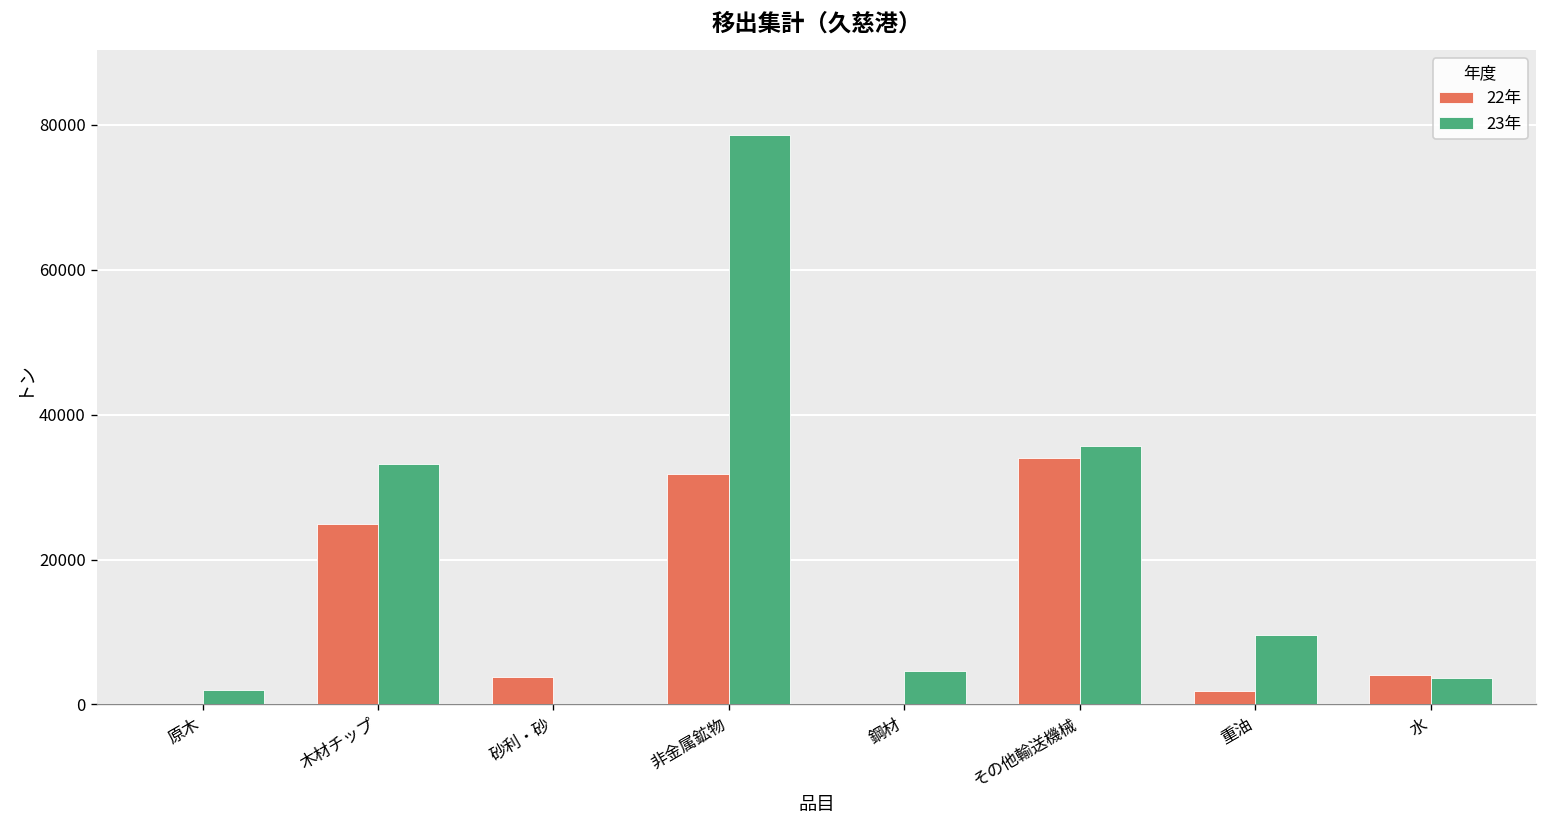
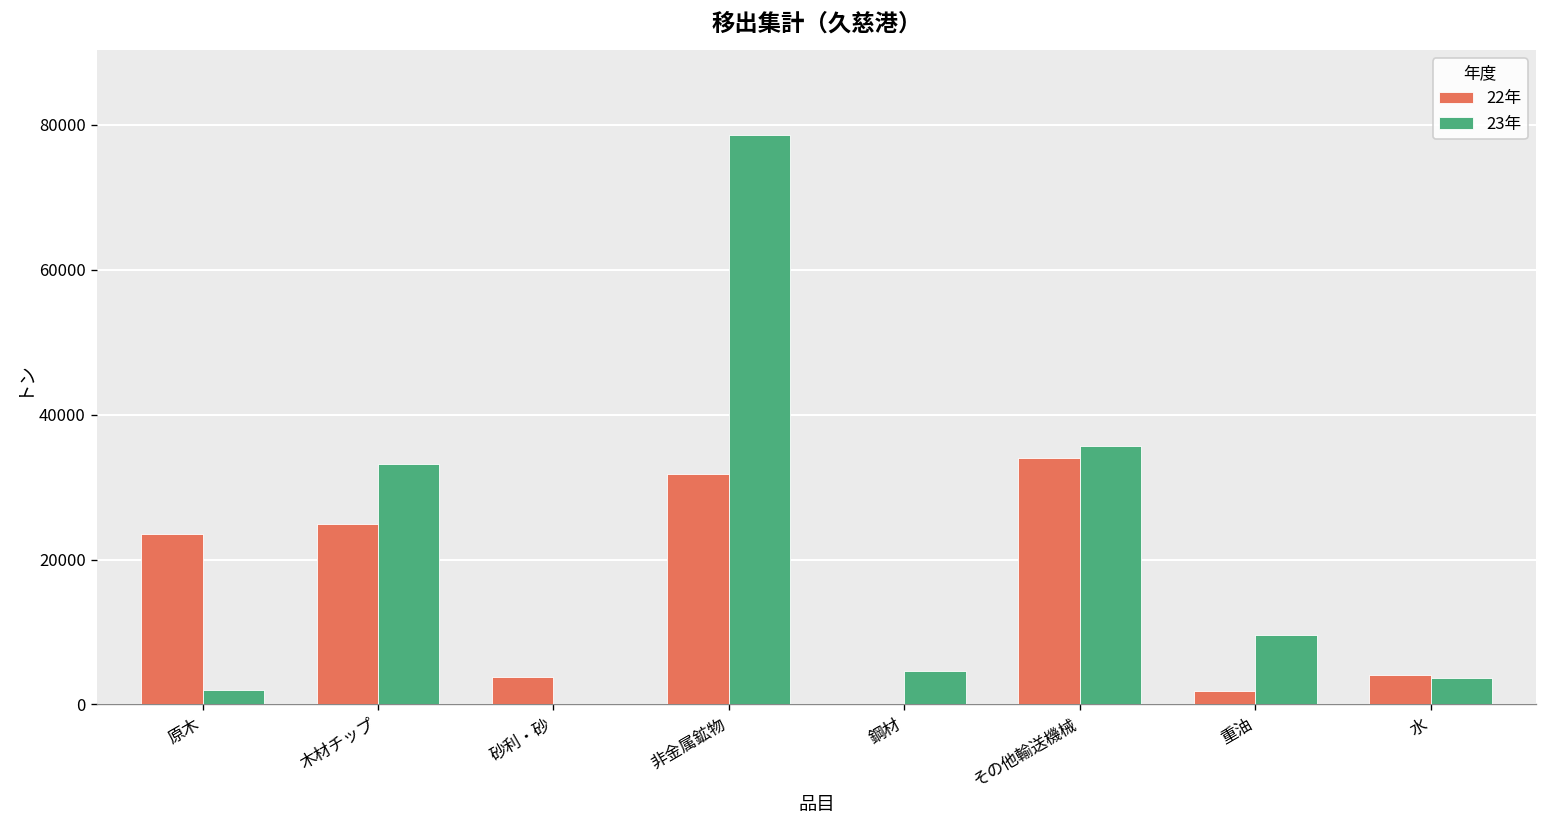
  {
    "22年": {
-     "原木": 0,
+     "原木": 23000,
      "木材チップ": 25000,
      "砂利・砂": 4000,
      "非金属鉱物": 32000,
      "鋼材": 0,
      "その他輸送機械": 34000,
      "重油": 2000,
      "水": 4000
    },
    "23年": {
      "原木": 2000,
      "木材チップ": 33000,
      "砂利・砂": 0,
      "非金属鉱物": 79000,
      "鋼材": 5000,
      "その他輸送機械": 36000,
      "重油": 10000,
      "水": 4000
    }
  }
